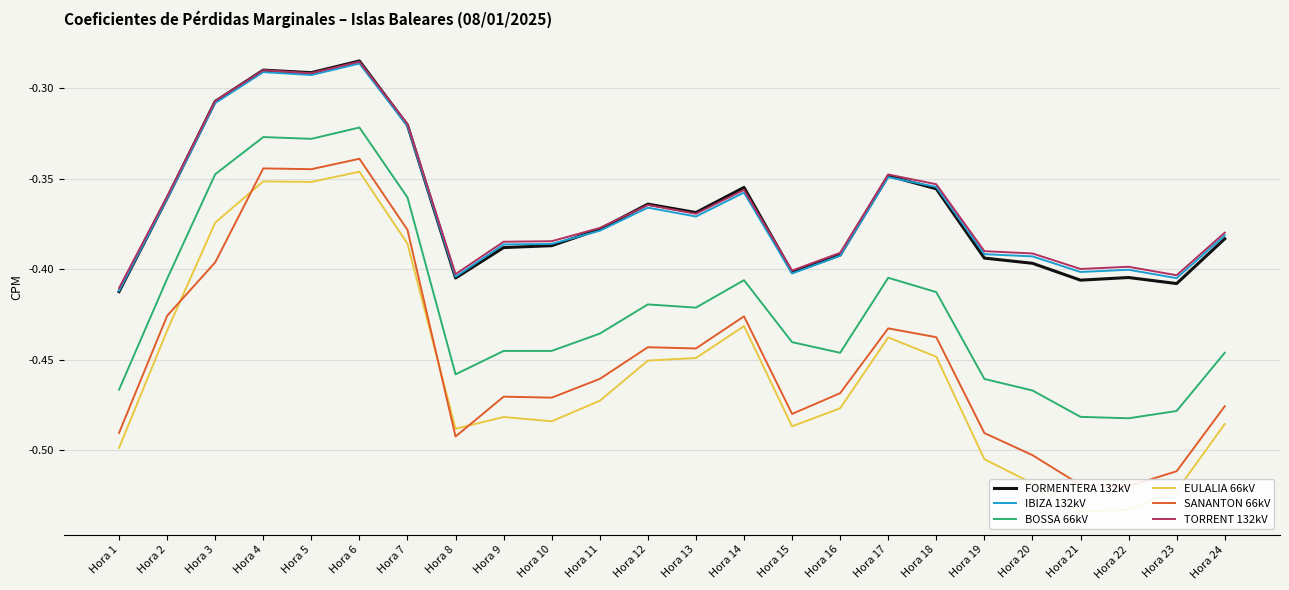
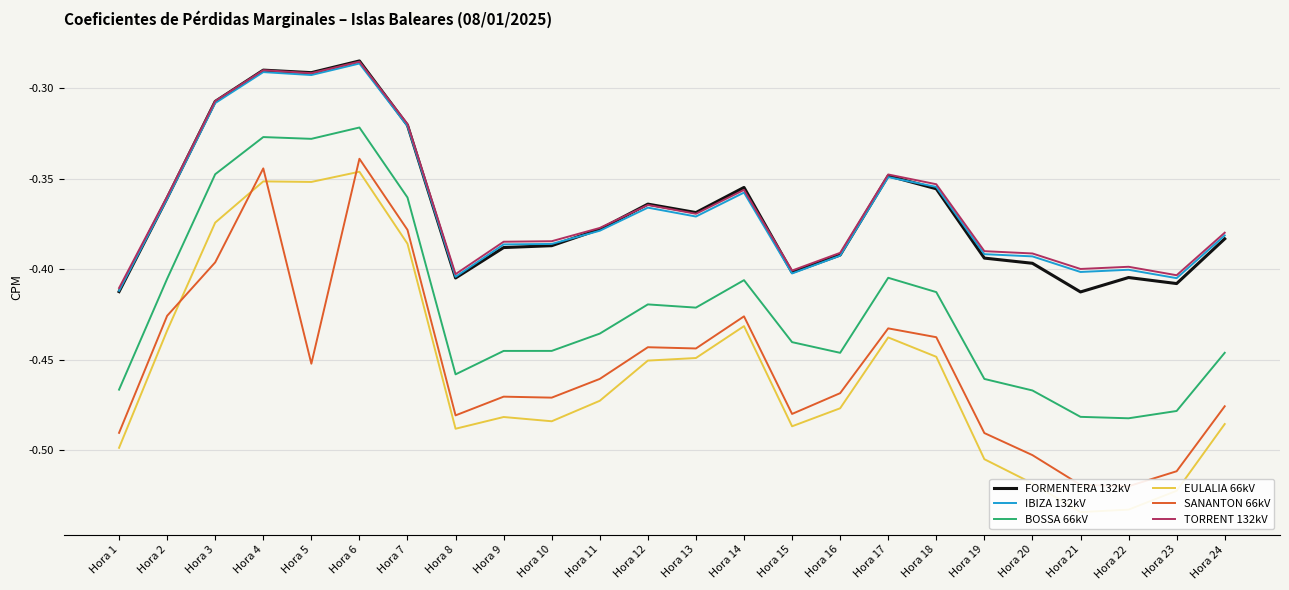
  {
    "FORMENTERA 132kV": {
      "Hora 9": -0.388,
      "Hora 19": -0.394,
      "Hora 20": -0.397,
-     "Hora 21": -0.406,
+     "Hora 21": -0.413,
      "Hora 22": -0.405,
      "Hora 23": -0.408,
      "Hora 24": -0.383
    },
    "IBIZA 132kV": {
      "Hora 9": -0.386,
      "Hora 12": -0.366,
      "Hora 13": -0.371,
      "Hora 14": -0.358,
      "Hora 19": -0.392,
      "Hora 20": -0.393,
      "Hora 21": -0.402,
      "Hora 22": -0.400,
      "Hora 23": -0.405,
      "Hora 24": -0.381
    },
    "BOSSA 66kV": {
      "Hora 1": -0.467,
      "Hora 2": -0.405,
      "Hora 3": -0.348,
      "Hora 4": -0.327,
      "Hora 5": -0.328,
      "Hora 6": -0.322,
      "Hora 7": -0.360,
      "Hora 8": -0.458,
      "Hora 9": -0.445,
      "Hora 10": -0.445,
      "Hora 11": -0.436,
      "Hora 12": -0.419,
      "Hora 13": -0.421,
      "Hora 14": -0.406,
      "Hora 15": -0.440,
      "Hora 16": -0.446,
      "Hora 17": -0.405,
      "Hora 18": -0.413,
      "Hora 19": -0.461,
      "Hora 20": -0.467,
      "Hora 21": -0.482,
      "Hora 22": -0.482,
      "Hora 23": -0.478,
      "Hora 24": -0.446
    },
    "EULALIA 66kV": {
      "Hora 1": -0.499,
      "Hora 2": -0.434,
      "Hora 3": -0.374,
      "Hora 4": -0.351,
      "Hora 5": -0.352,
      "Hora 6": -0.346,
      "Hora 7": -0.386,
      "Hora 8": -0.488,
      "Hora 9": -0.482,
      "Hora 10": -0.484,
      "Hora 11": -0.473,
      "Hora 12": -0.450,
      "Hora 13": -0.449,
      "Hora 14": -0.431,
      "Hora 15": -0.487,
      "Hora 16": -0.477,
      "Hora 17": -0.438,
      "Hora 18": -0.448,
      "Hora 19": -0.505,
      "Hora 24": -0.486
    },
    "SANANTON 66kV": {
      "Hora 1": -0.490,
      "Hora 2": -0.426,
      "Hora 3": -0.396,
      "Hora 4": -0.344,
-     "Hora 5": -0.345,
+     "Hora 5": -0.452,
      "Hora 6": -0.339,
      "Hora 7": -0.378,
-     "Hora 8": -0.492,
+     "Hora 8": -0.481,
      "Hora 9": -0.470,
      "Hora 10": -0.471,
      "Hora 11": -0.461,
      "Hora 12": -0.443,
      "Hora 13": -0.444,
      "Hora 14": -0.426,
      "Hora 15": -0.480,
      "Hora 16": -0.468,
      "Hora 17": -0.433,
      "Hora 18": -0.438,
      "Hora 19": -0.490,
      "Hora 20": -0.503,
      "Hora 23": -0.512,
      "Hora 24": -0.476
    },
    "TORRENT 132kV": {
      "Hora 1": -0.410,
      "Hora 8": -0.403,
      "Hora 9": -0.385,
      "Hora 10": -0.385,
      "Hora 18": -0.353,
      "Hora 19": -0.390,
      "Hora 20": -0.391,
      "Hora 21": -0.400,
      "Hora 22": -0.399,
      "Hora 23": -0.403,
      "Hora 24": -0.380
    }
  }
